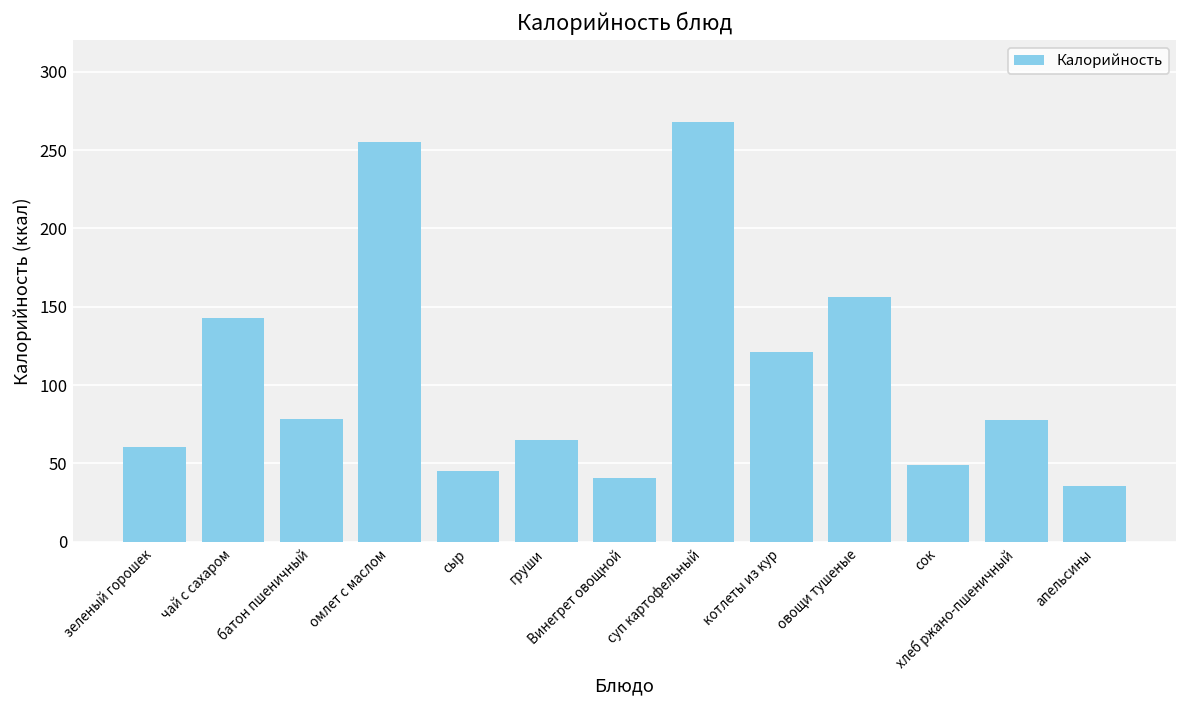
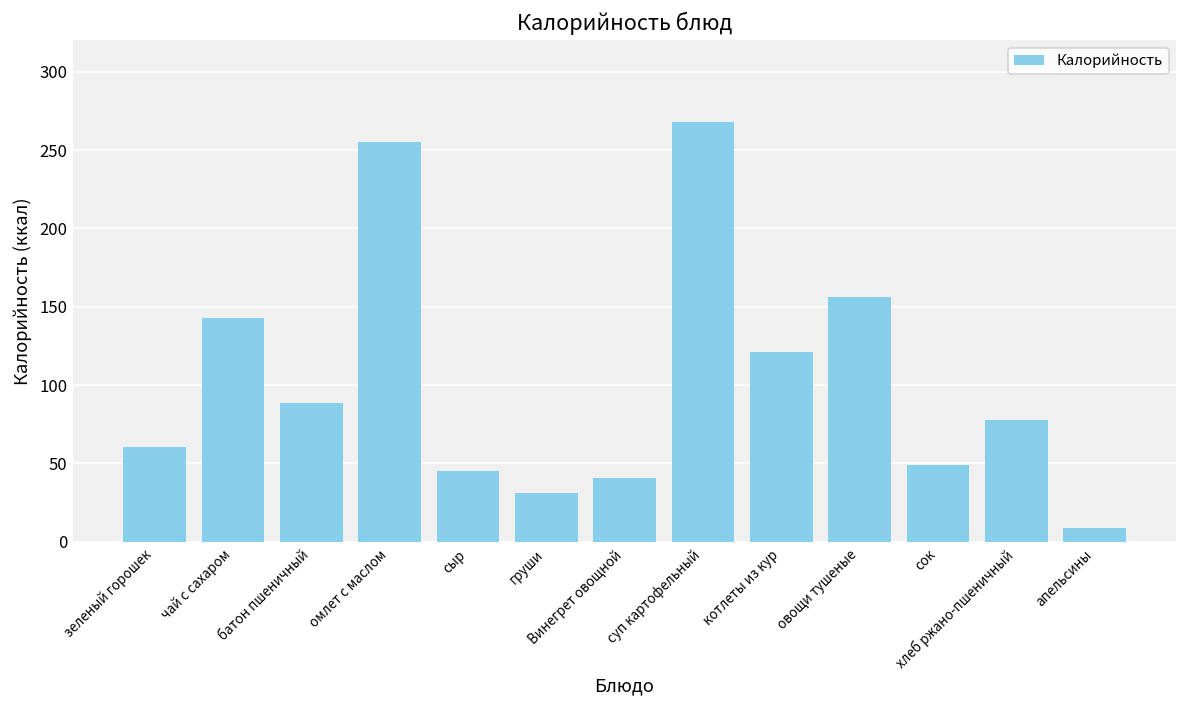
  {
    "зеленый горошек": 61,
    "чай с сахаром": 143,
-   "батон пшеничный": 78,
+   "батон пшеничный": 89,
    "омлет с маслом": 255,
    "сыр": 45,
-   "груши": 65,
+   "груши": 31,
    "Винегрет овощной": 41,
    "суп картофельный": 268,
    "котлеты из кур": 121,
    "овощи тушеные": 156,
    "сок": 49,
    "хлеб ржано-пшеничный": 78,
-   "апельсины": 36
+   "апельсины": 9
  }
